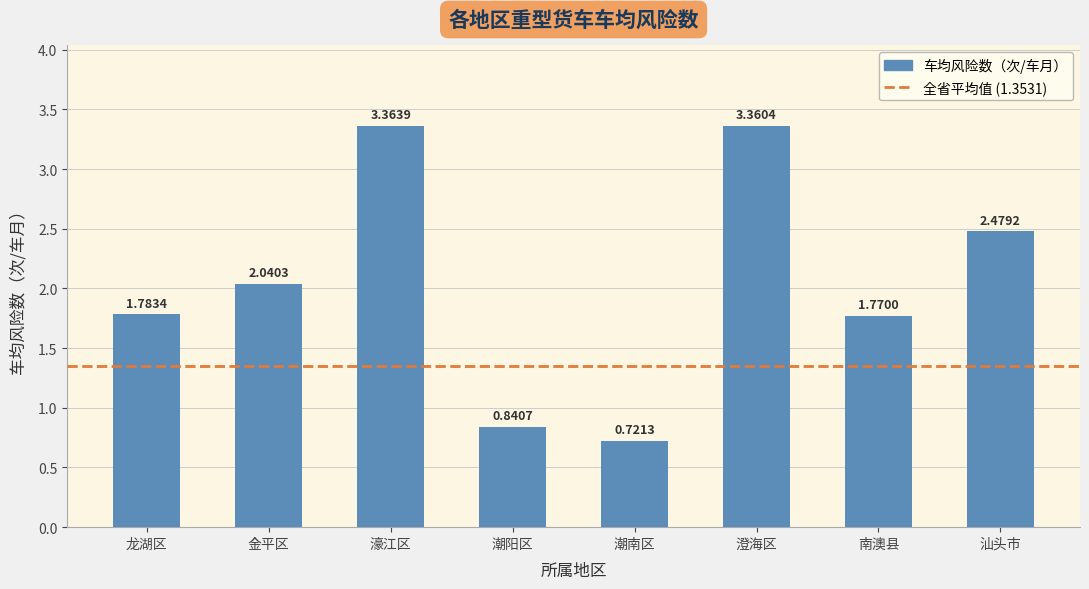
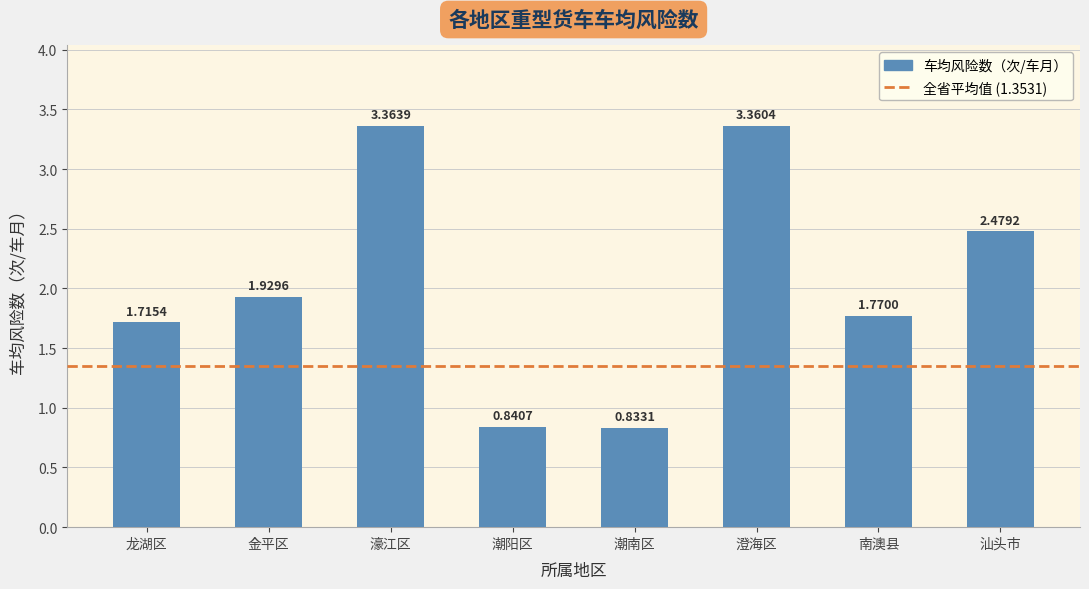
  {
-   "龙湖区": 1.7834,
-   "金平区": 2.0403,
+   "龙湖区": 1.7154,
+   "金平区": 1.9296,
    "濠江区": 3.3639,
    "潮阳区": 0.8407,
-   "潮南区": 0.7213,
+   "潮南区": 0.8331,
    "澄海区": 3.3604,
    "南澳县": 1.7700,
    "汕头市": 2.4792
  }
